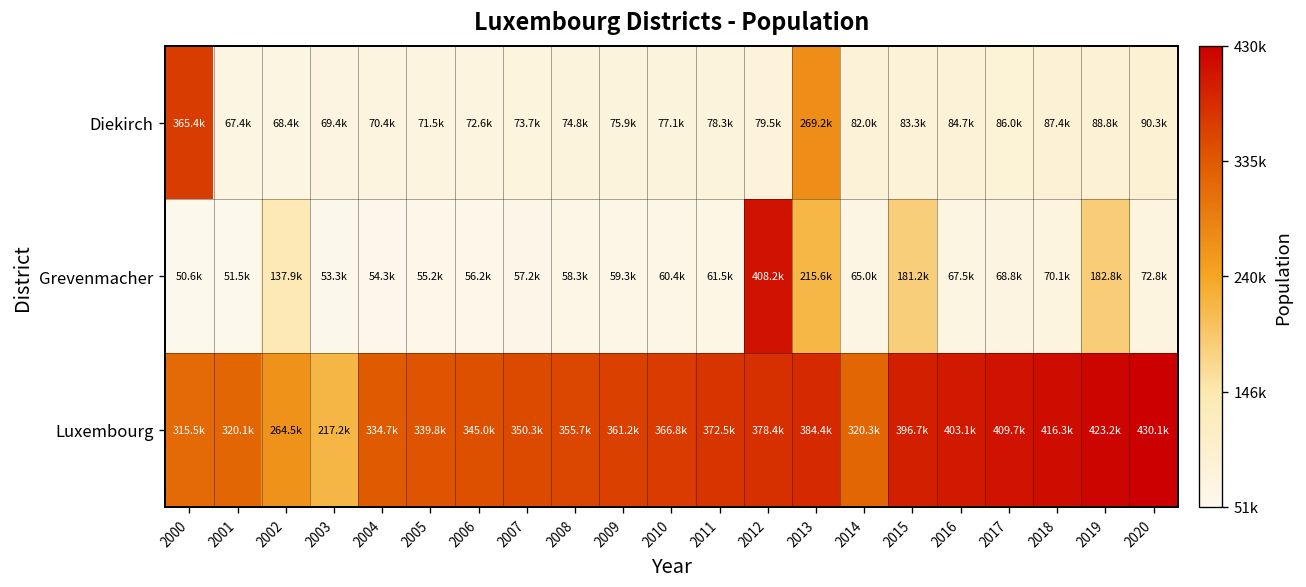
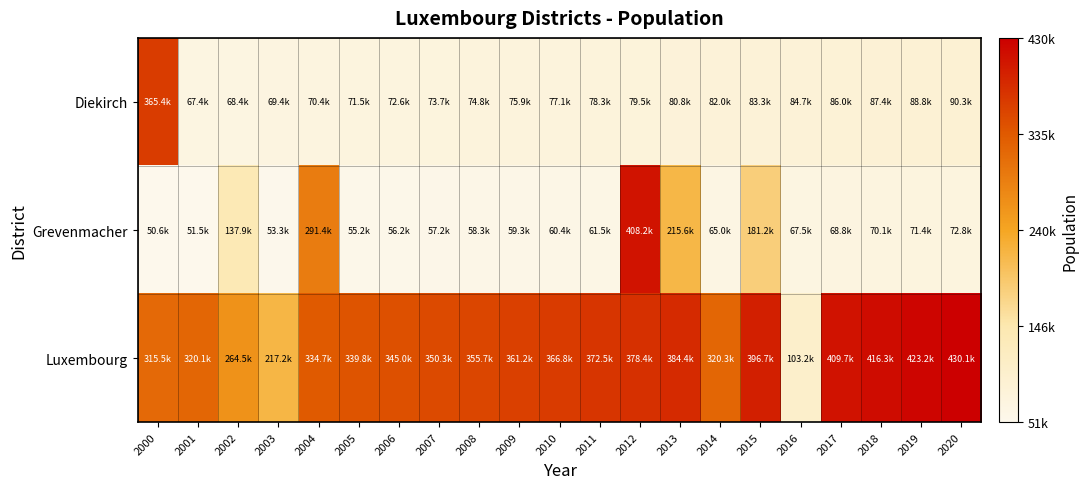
  {
    "Diekirch": {
      "2000": "365.4k",
      "2001": "67.4k",
      "2002": "68.4k",
      "2003": "69.4k",
      "2004": "70.4k",
      "2005": "71.5k",
      "2006": "72.6k",
      "2007": "73.7k",
      "2008": "74.8k",
      "2009": "75.9k",
      "2010": "77.1k",
      "2011": "78.3k",
      "2012": "79.5k",
-     "2013": "269.2k",
+     "2013": "80.8k",
      "2014": "82.0k",
      "2015": "83.3k",
      "2016": "84.7k",
      "2017": "86.0k",
      "2018": "87.4k",
      "2019": "88.8k",
      "2020": "90.3k"
    },
    "Grevenmacher": {
      "2000": "50.6k",
      "2001": "51.5k",
      "2002": "137.9k",
      "2003": "53.3k",
-     "2004": "54.3k",
+     "2004": "291.4k",
      "2005": "55.2k",
      "2006": "56.2k",
      "2007": "57.2k",
      "2008": "58.3k",
      "2009": "59.3k",
      "2010": "60.4k",
      "2011": "61.5k",
      "2012": "408.2k",
      "2013": "215.6k",
      "2014": "65.0k",
      "2015": "181.2k",
      "2016": "67.5k",
      "2017": "68.8k",
      "2018": "70.1k",
-     "2019": "182.8k",
+     "2019": "71.4k",
      "2020": "72.8k"
    },
    "Luxembourg": {
      "2000": "315.5k",
      "2001": "320.1k",
      "2002": "264.5k",
      "2003": "217.2k",
      "2004": "334.7k",
      "2005": "339.8k",
      "2006": "345.0k",
      "2007": "350.3k",
      "2008": "355.7k",
      "2009": "361.2k",
      "2010": "366.8k",
      "2011": "372.5k",
      "2012": "378.4k",
      "2013": "384.4k",
      "2014": "320.3k",
      "2015": "396.7k",
-     "2016": "403.1k",
+     "2016": "103.2k",
      "2017": "409.7k",
      "2018": "416.3k",
      "2019": "423.2k",
      "2020": "430.1k"
    }
  }
